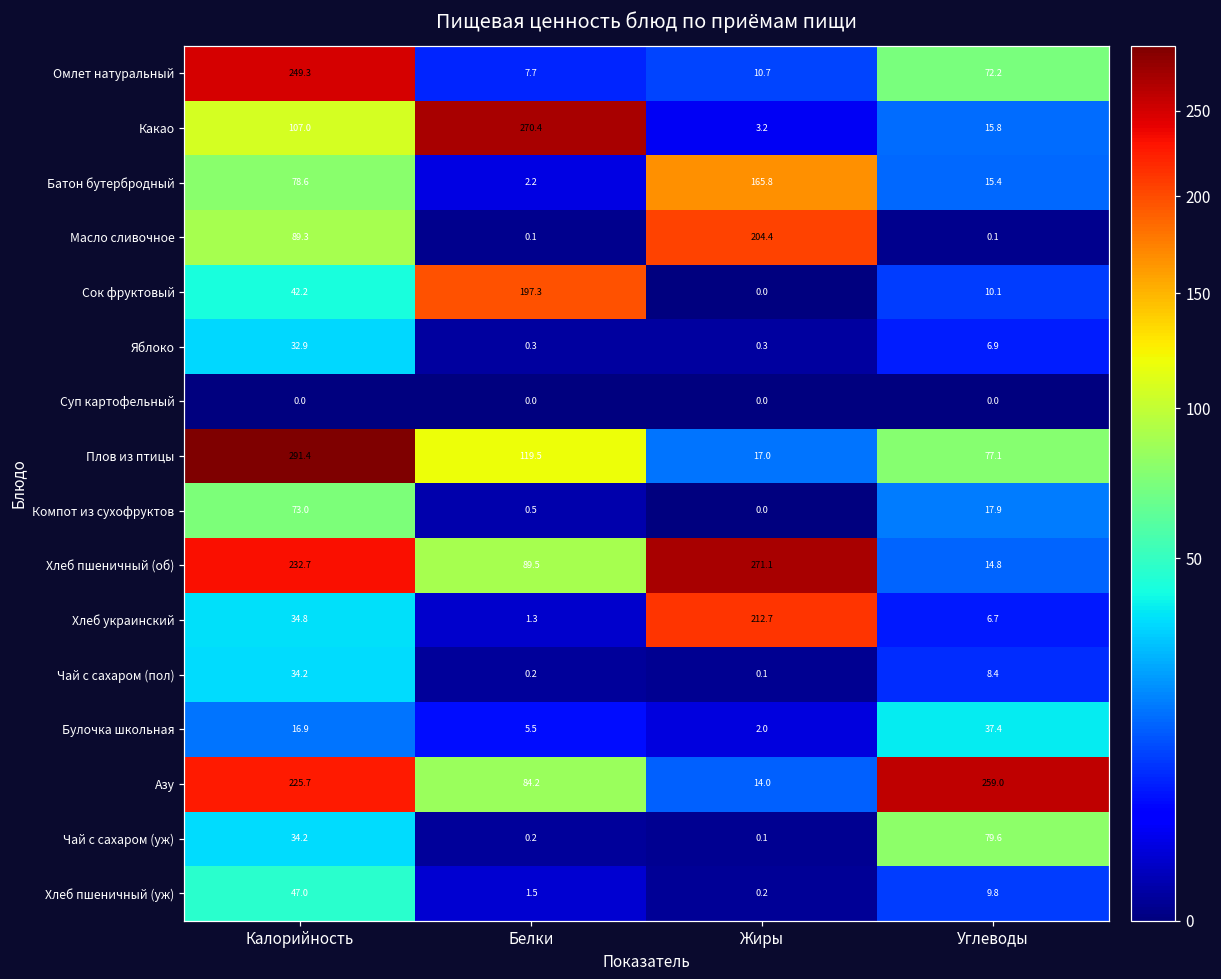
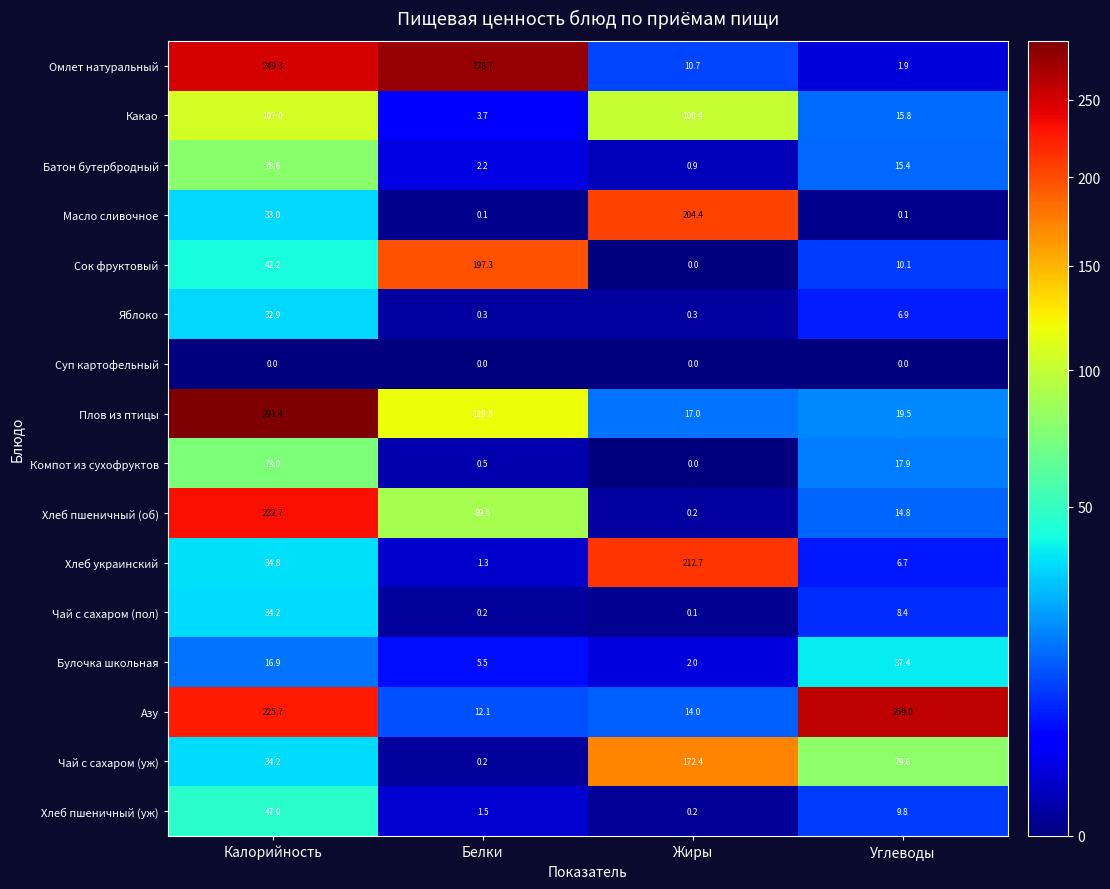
  {
    "Омлет натуральный": {
      "Калорийность": 249.3,
-     "Белки": 7.7,
+     "Белки": 278.7,
      "Жиры": 10.7,
-     "Углеводы": 72.2
+     "Углеводы": 1.9
    },
    "Какао": {
      "Калорийность": 107.0,
-     "Белки": 270.4,
-     "Жиры": 3.2,
+     "Белки": 3.7,
+     "Жиры": 100.4,
      "Углеводы": 15.8
    },
    "Батон бутербродный": {
      "Калорийность": 78.6,
      "Белки": 2.2,
-     "Жиры": 165.8,
+     "Жиры": 0.9,
      "Углеводы": 15.4
    },
    "Масло сливочное": {
-     "Калорийность": 89.3,
+     "Калорийность": 33.0,
      "Белки": 0.1,
      "Жиры": 204.4,
      "Углеводы": 0.1
    },
    "Сок фруктовый": {
      "Калорийность": 42.2,
      "Белки": 197.3,
      "Жиры": 0.0,
      "Углеводы": 10.1
    },
    "Яблоко": {
      "Калорийность": 32.9,
      "Белки": 0.3,
      "Жиры": 0.3,
      "Углеводы": 6.9
    },
    "Суп картофельный": {
      "Калорийность": 0.0,
      "Белки": 0.0,
      "Жиры": 0.0,
      "Углеводы": 0.0
    },
    "Плов из птицы": {
      "Калорийность": 291.4,
      "Белки": 119.5,
      "Жиры": 17.0,
-     "Углеводы": 77.1
+     "Углеводы": 19.5
    },
    "Компот из сухофруктов": {
      "Калорийность": 73.0,
      "Белки": 0.5,
      "Жиры": 0.0,
      "Углеводы": 17.9
    },
    "Хлеб пшеничный (об)": {
      "Калорийность": 232.7,
      "Белки": 89.5,
-     "Жиры": 271.1,
+     "Жиры": 0.2,
      "Углеводы": 14.8
    },
    "Хлеб украинский": {
      "Калорийность": 34.8,
      "Белки": 1.3,
      "Жиры": 212.7,
      "Углеводы": 6.7
    },
    "Чай с сахаром (пол)": {
      "Калорийность": 34.2,
      "Белки": 0.2,
      "Жиры": 0.1,
      "Углеводы": 8.4
    },
    "Булочка школьная": {
      "Калорийность": 16.9,
      "Белки": 5.5,
      "Жиры": 2.0,
      "Углеводы": 37.4
    },
    "Азу": {
      "Калорийность": 225.7,
-     "Белки": 84.2,
+     "Белки": 12.1,
      "Жиры": 14.0,
      "Углеводы": 259.0
    },
    "Чай с сахаром (уж)": {
      "Калорийность": 34.2,
      "Белки": 0.2,
-     "Жиры": 0.1,
+     "Жиры": 172.4,
      "Углеводы": 79.6
    },
    "Хлеб пшеничный (уж)": {
      "Калорийность": 47.0,
      "Белки": 1.5,
      "Жиры": 0.2,
      "Углеводы": 9.8
    }
  }
